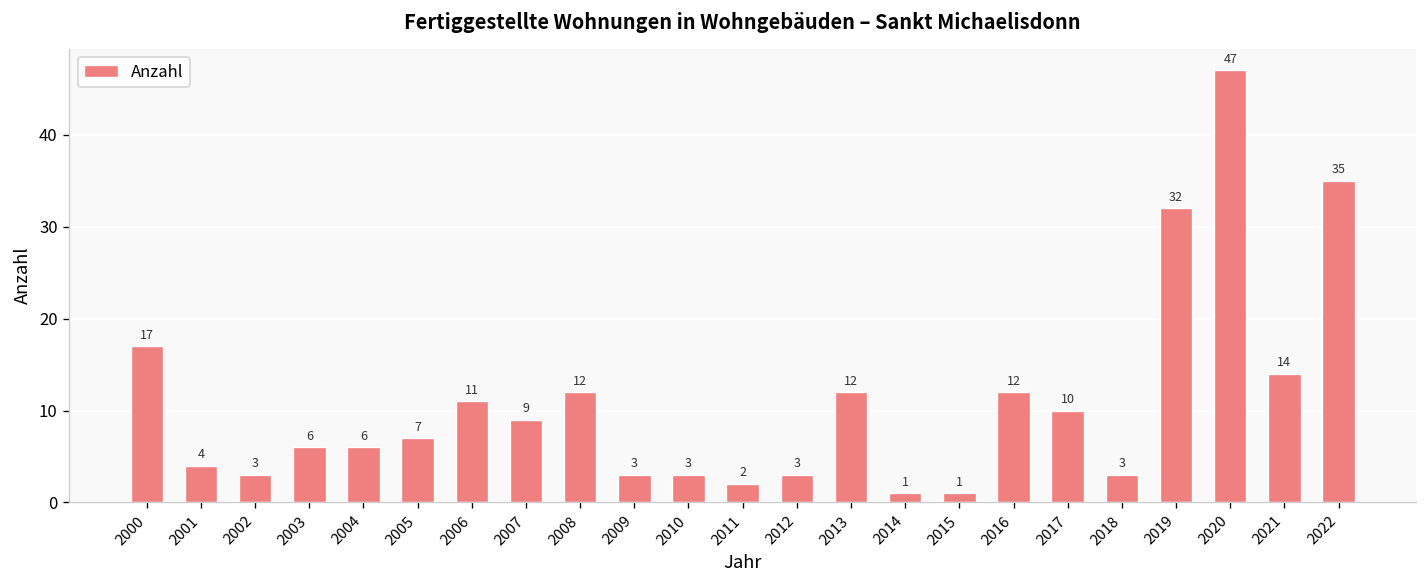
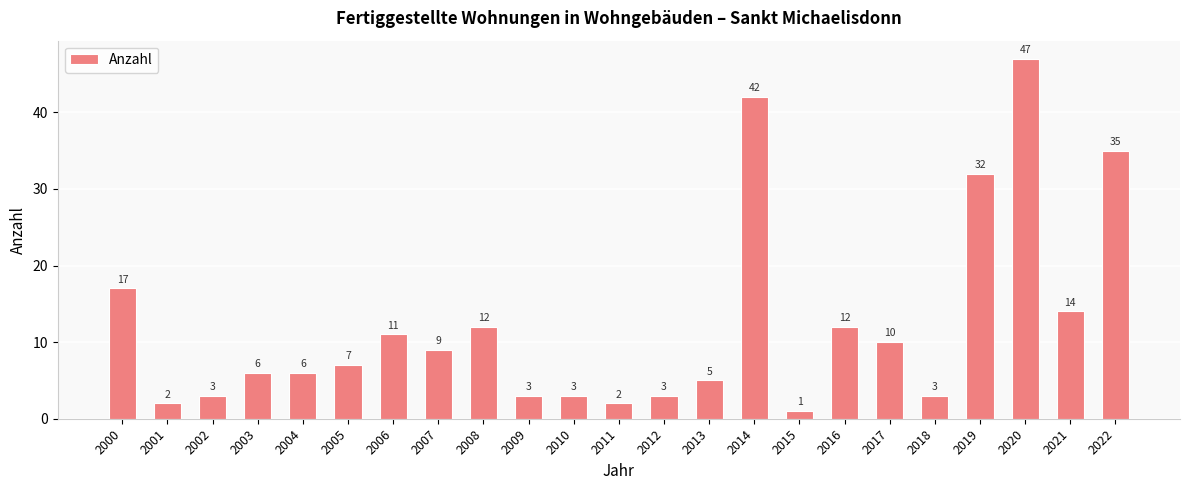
  {
    "2000": 17,
-   "2001": 4,
+   "2001": 2,
    "2002": 3,
    "2003": 6,
    "2004": 6,
    "2005": 7,
    "2006": 11,
    "2007": 9,
    "2008": 12,
    "2009": 3,
    "2010": 3,
    "2011": 2,
    "2012": 3,
-   "2013": 12,
-   "2014": 1,
+   "2013": 5,
+   "2014": 42,
    "2015": 1,
    "2016": 12,
    "2017": 10,
    "2018": 3,
    "2019": 32,
    "2020": 47,
    "2021": 14,
    "2022": 35
  }
